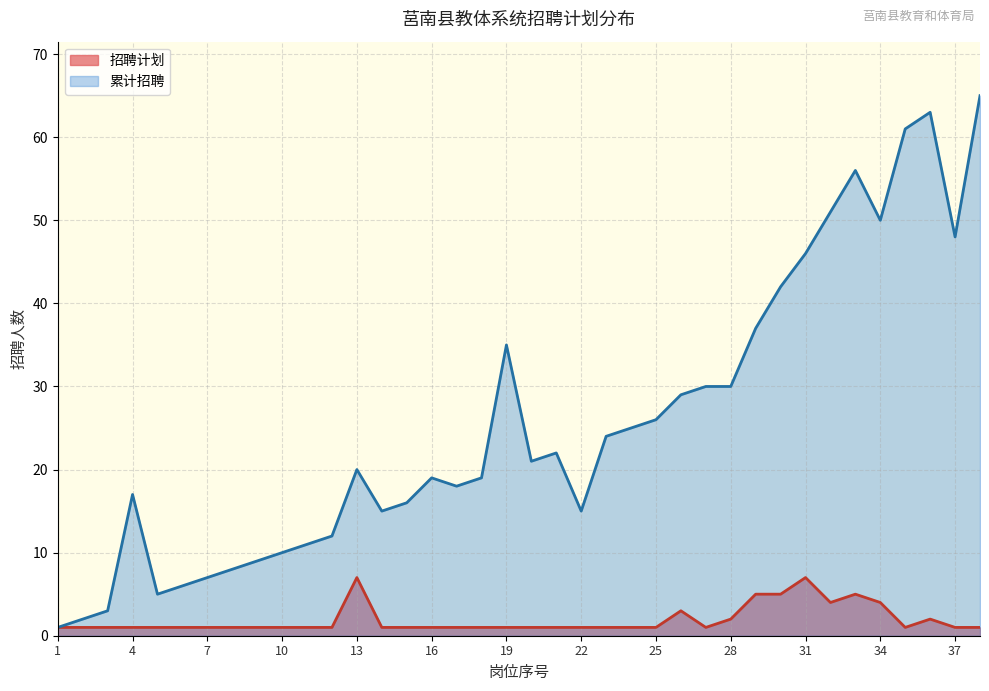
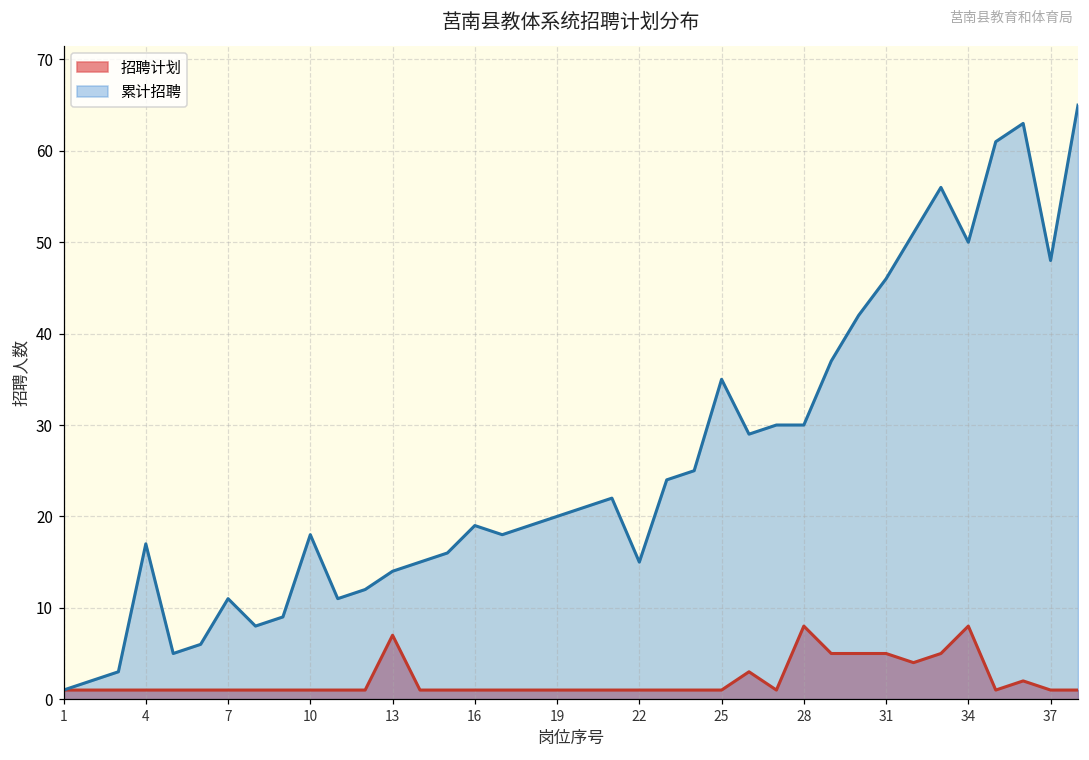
  {
    "招聘计划": {
      "4": 1,
      "7": 1,
      "10": 1,
      "13": 7,
      "16": 1,
      "19": 1,
      "22": 1,
      "25": 1,
-     "28": 2,
-     "31": 7,
-     "34": 4,
+     "28": 8,
+     "31": 5,
+     "34": 8,
      "37": 1
    },
    "累计招聘": {
      "4": 17,
-     "7": 7,
-     "10": 10,
-     "13": 20,
+     "7": 11,
+     "10": 18,
+     "13": 14,
      "16": 19,
-     "19": 35,
+     "19": 20,
      "22": 15,
-     "25": 26,
+     "25": 35,
      "28": 30,
      "31": 46,
      "34": 50,
      "37": 48
    }
  }
